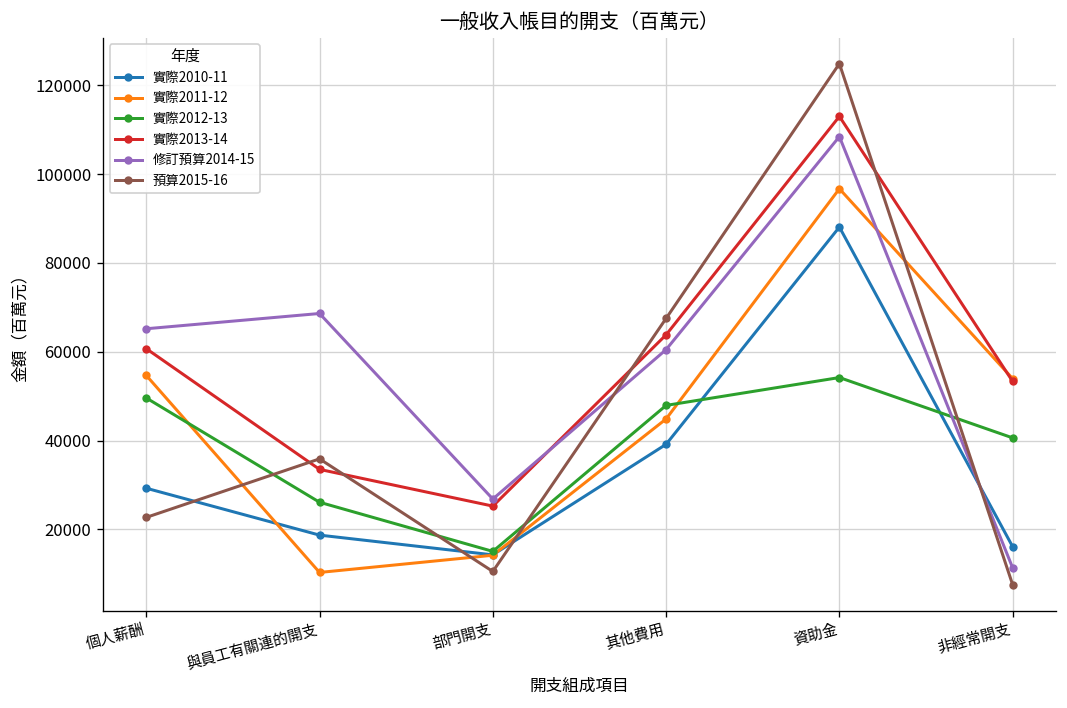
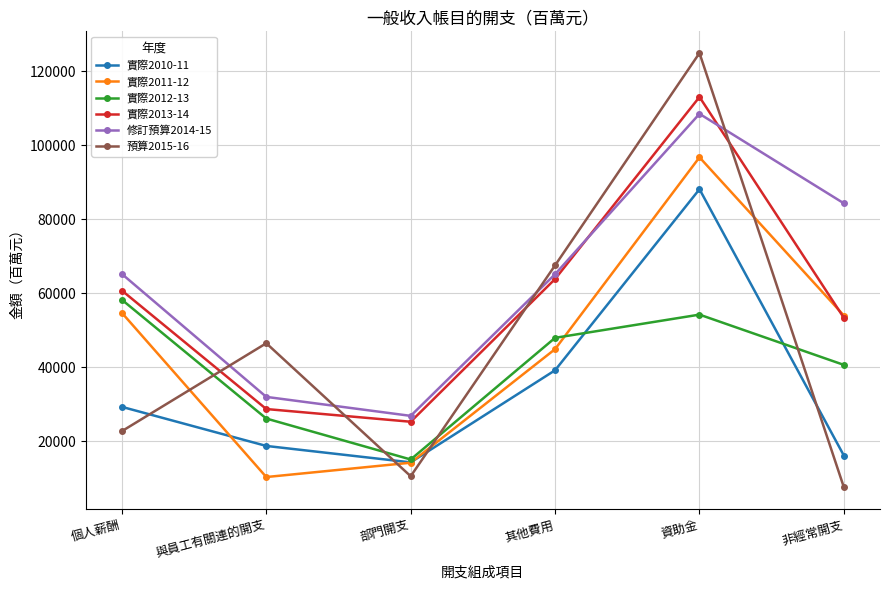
  {
    "實際2010-11": {
      "個人薪酬": 29000,
      "與員工有關連的開支": 19000,
      "其他費用": 39000,
      "資助金": 88000,
      "非經常開支": 16000
    },
    "實際2011-12": {
      "個人薪酬": 55000,
      "與員工有關連的開支": 10000,
      "其他費用": 45000,
      "資助金": 97000
    },
    "實際2012-13": {
-     "個人薪酬": 50000,
+     "個人薪酬": 58000,
      "與員工有關連的開支": 26000,
      "部門開支": 15000,
      "其他費用": 48000,
      "資助金": 54000,
      "非經常開支": 41000
    },
    "實際2013-14": {
      "個人薪酬": 61000,
-     "與員工有關連的開支": 34000,
+     "與員工有關連的開支": 29000,
      "部門開支": 25000,
      "其他費用": 64000,
      "資助金": 113000
    },
    "修訂預算2014-15": {
      "個人薪酬": 65000,
-     "與員工有關連的開支": 69000,
+     "與員工有關連的開支": 32000,
      "部門開支": 27000,
-     "其他費用": 60000,
+     "其他費用": 65000,
      "資助金": 108000,
-     "非經常開支": 11000
+     "非經常開支": 84000
    },
    "預算2015-16": {
      "個人薪酬": 23000,
-     "與員工有關連的開支": 36000,
+     "與員工有關連的開支": 46000,
      "部門開支": 11000,
      "其他費用": 68000,
      "資助金": 125000,
      "非經常開支": 8000
    }
  }
